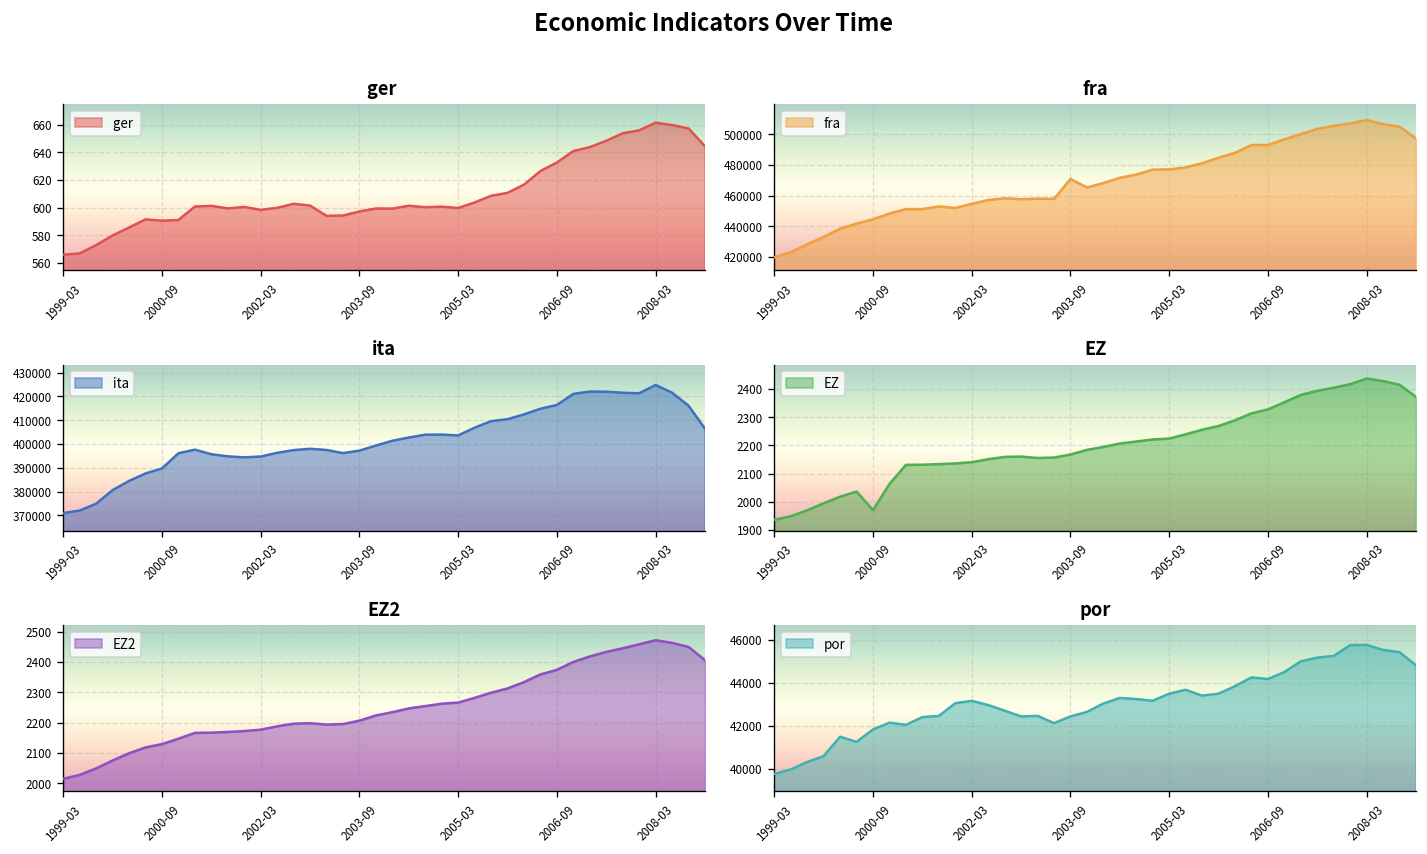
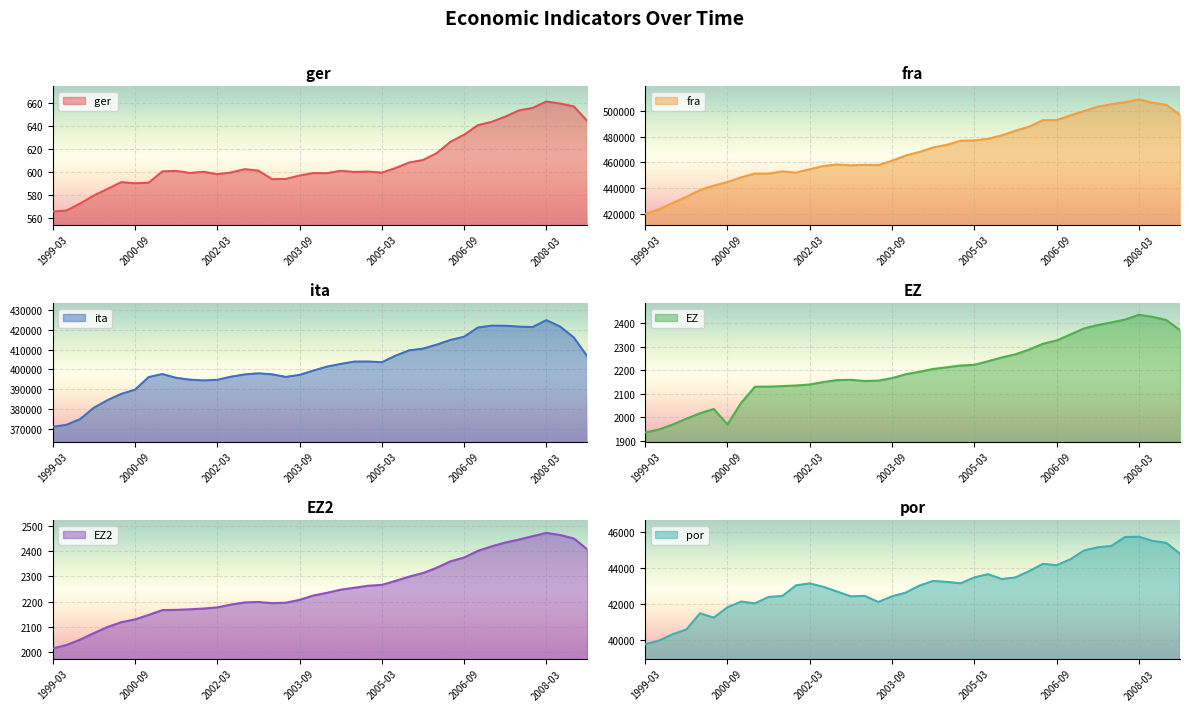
  {
    "ger": {
      "1999-03": 566,
      "2000-09": 591,
      "2002-03": 598,
      "2003-09": 597,
      "2005-03": 600,
      "2006-09": 633,
      "2008-03": 661
    },
    "fra": {
      "1999-03": 420000,
      "2000-09": 445000,
      "2002-03": 455000,
-     "2003-09": 471000,
+     "2003-09": 461000,
      "2005-03": 477000,
      "2006-09": 493000,
      "2008-03": 509000
    },
    "ita": {
      "1999-03": 371000,
      "2000-09": 390000,
      "2002-03": 395000,
      "2003-09": 397000,
      "2005-03": 404000,
      "2006-09": 416000,
      "2008-03": 425000
    },
    "EZ": {
      "1999-03": 1940,
      "2000-09": 1970,
      "2002-03": 2140,
      "2003-09": 2170,
      "2005-03": 2220,
      "2006-09": 2330,
      "2008-03": 2440
    },
    "EZ2": {
      "1999-03": 2020,
      "2000-09": 2130,
      "2002-03": 2180,
      "2003-09": 2210,
      "2005-03": 2270,
      "2006-09": 2370,
      "2008-03": 2470
    },
    "por": {
      "1999-03": 39800,
      "2000-09": 41800,
      "2002-03": 43200,
      "2003-09": 42400,
      "2005-03": 43500,
      "2006-09": 44200,
      "2008-03": 45800
    }
  }
